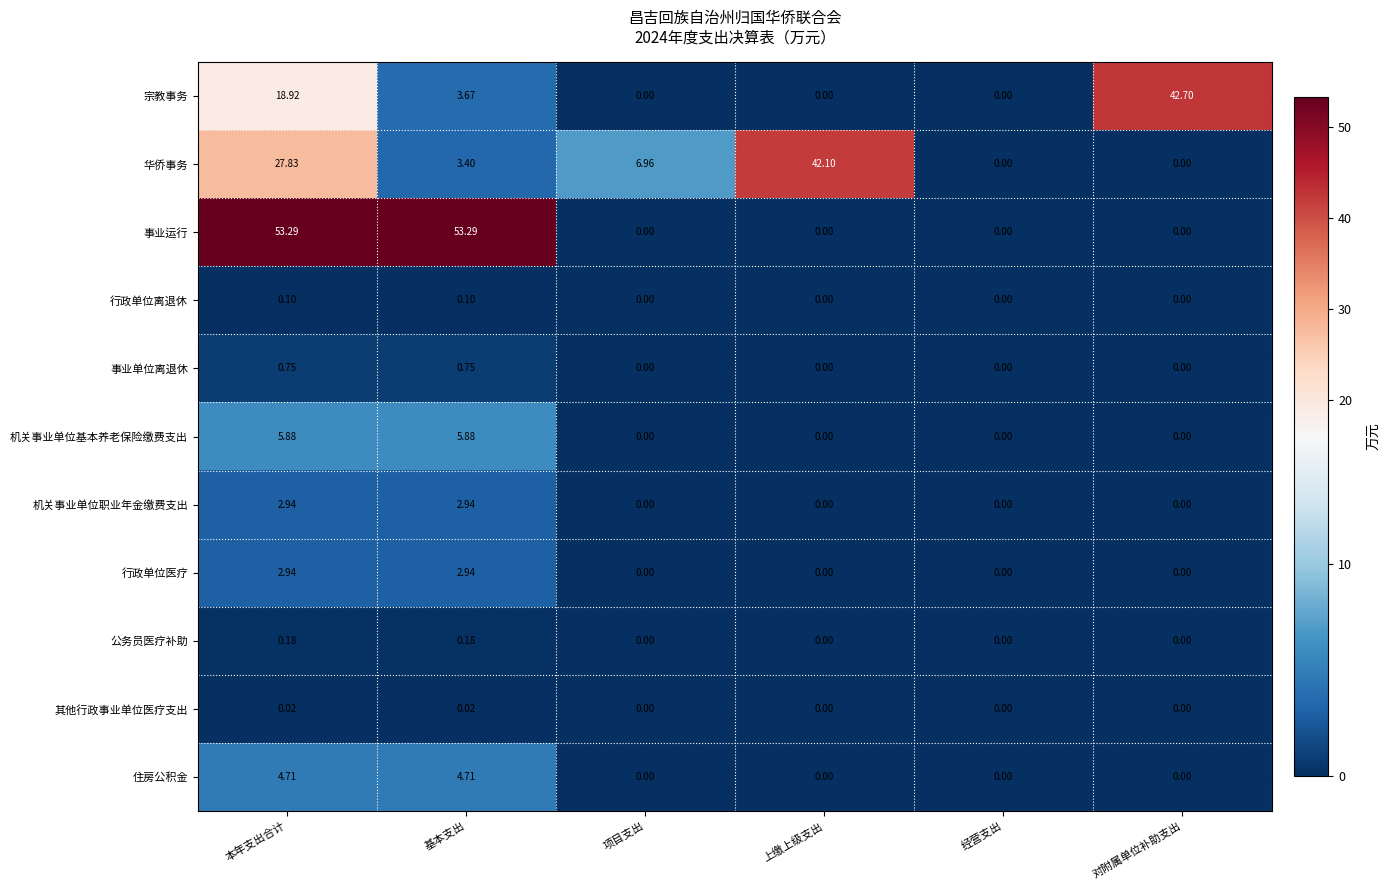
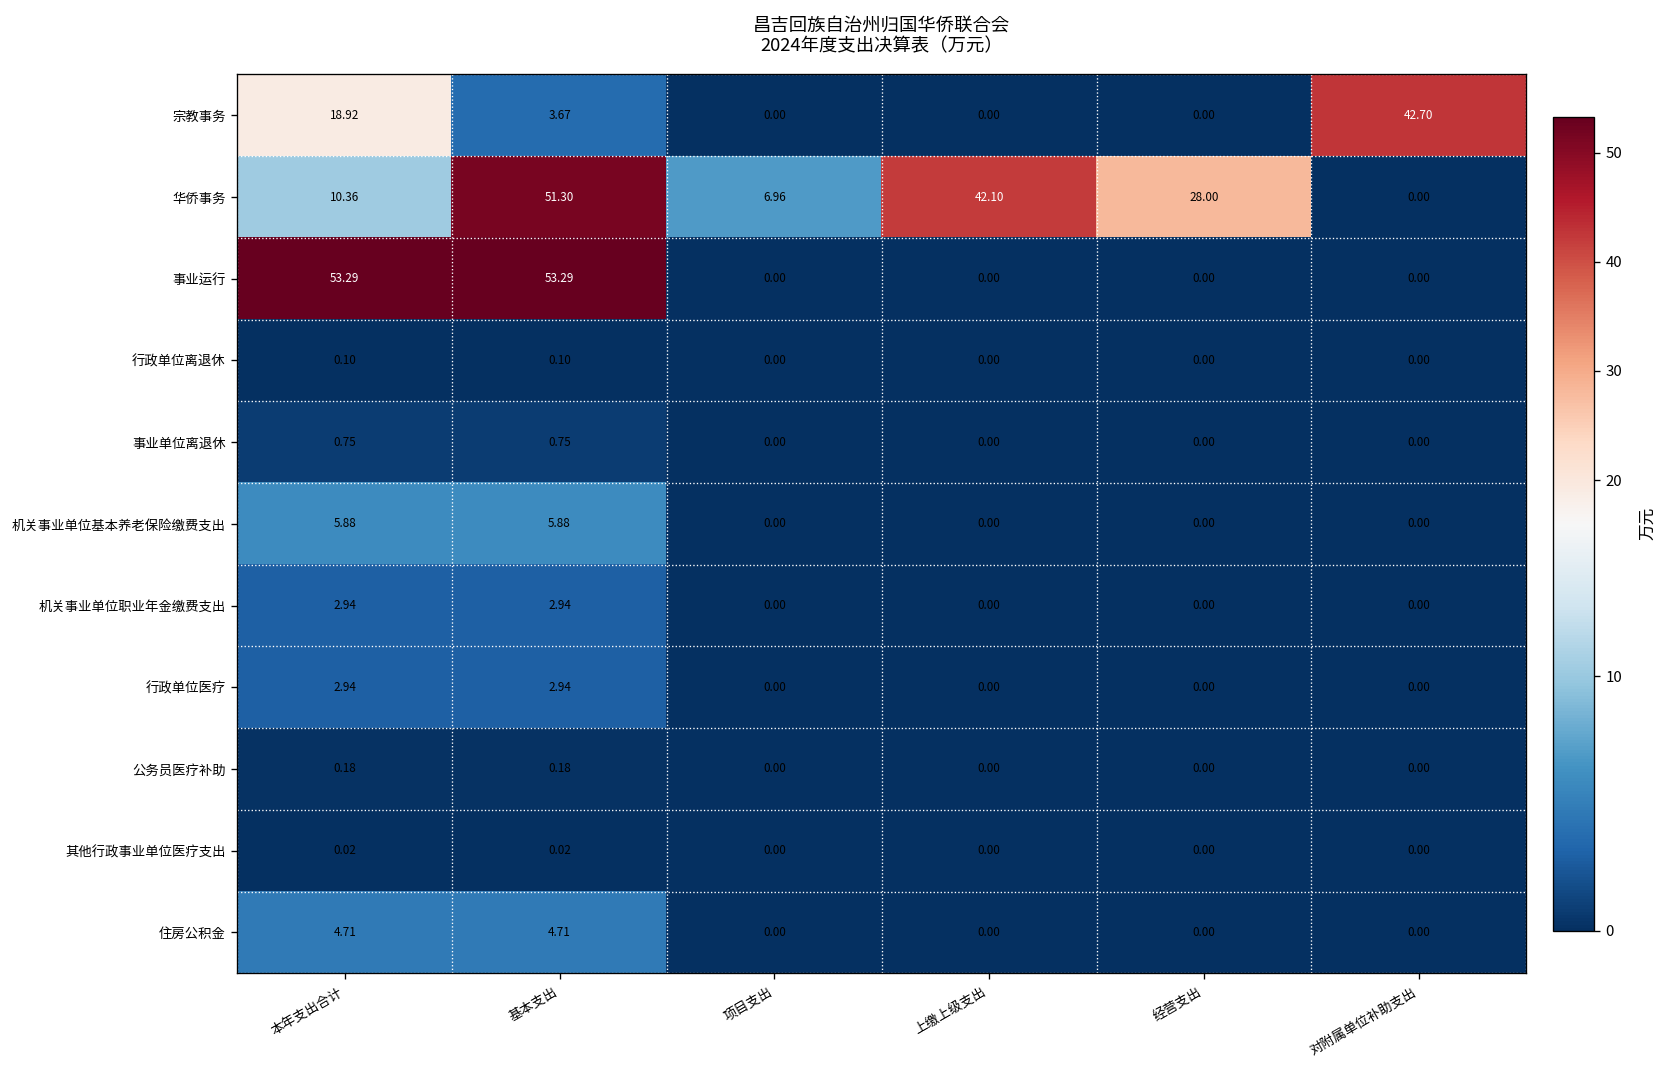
  {
    "宗教事务": {
      "本年支出合计": 18.92,
      "基本支出": 3.67,
      "项目支出": 0.00,
      "上缴上级支出": 0.00,
      "经营支出": 0.00,
      "对附属单位补助支出": 42.70
    },
    "华侨事务": {
-     "本年支出合计": 27.83,
-     "基本支出": 3.40,
+     "本年支出合计": 10.36,
+     "基本支出": 51.30,
      "项目支出": 6.96,
      "上缴上级支出": 42.10,
-     "经营支出": 0.00,
+     "经营支出": 28.00,
      "对附属单位补助支出": 0.00
    },
    "事业运行": {
      "本年支出合计": 53.29,
      "基本支出": 53.29,
      "项目支出": 0.00,
      "上缴上级支出": 0.00,
      "经营支出": 0.00,
      "对附属单位补助支出": 0.00
    },
    "行政单位离退休": {
      "本年支出合计": 0.10,
      "基本支出": 0.10,
      "项目支出": 0.00,
      "上缴上级支出": 0.00,
      "经营支出": 0.00,
      "对附属单位补助支出": 0.00
    },
    "事业单位离退休": {
      "本年支出合计": 0.75,
      "基本支出": 0.75,
      "项目支出": 0.00,
      "上缴上级支出": 0.00,
      "经营支出": 0.00,
      "对附属单位补助支出": 0.00
    },
    "机关事业单位基本养老保险缴费支出": {
      "本年支出合计": 5.88,
      "基本支出": 5.88,
      "项目支出": 0.00,
      "上缴上级支出": 0.00,
      "经营支出": 0.00,
      "对附属单位补助支出": 0.00
    },
    "机关事业单位职业年金缴费支出": {
      "本年支出合计": 2.94,
      "基本支出": 2.94,
      "项目支出": 0.00,
      "上缴上级支出": 0.00,
      "经营支出": 0.00,
      "对附属单位补助支出": 0.00
    },
    "行政单位医疗": {
      "本年支出合计": 2.94,
      "基本支出": 2.94,
      "项目支出": 0.00,
      "上缴上级支出": 0.00,
      "经营支出": 0.00,
      "对附属单位补助支出": 0.00
    },
    "公务员医疗补助": {
      "本年支出合计": 0.18,
      "基本支出": 0.18,
      "项目支出": 0.00,
      "上缴上级支出": 0.00,
      "经营支出": 0.00,
      "对附属单位补助支出": 0.00
    },
    "其他行政事业单位医疗支出": {
      "本年支出合计": 0.02,
      "基本支出": 0.02,
      "项目支出": 0.00,
      "上缴上级支出": 0.00,
      "经营支出": 0.00,
      "对附属单位补助支出": 0.00
    },
    "住房公积金": {
      "本年支出合计": 4.71,
      "基本支出": 4.71,
      "项目支出": 0.00,
      "上缴上级支出": 0.00,
      "经营支出": 0.00,
      "对附属单位补助支出": 0.00
    }
  }
